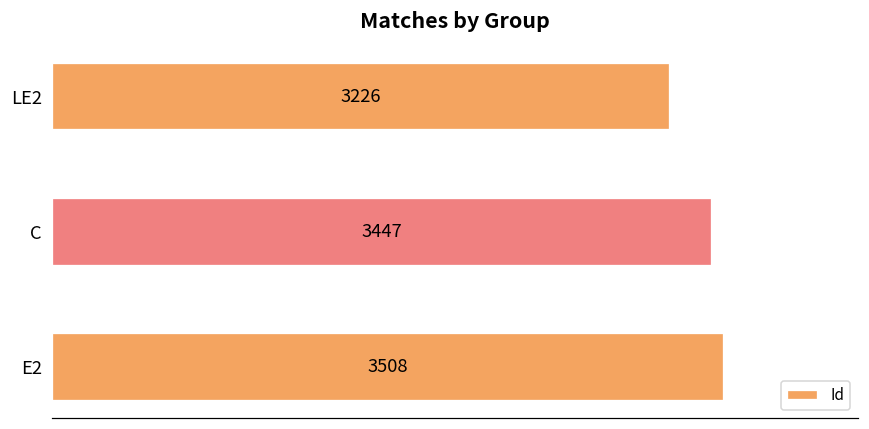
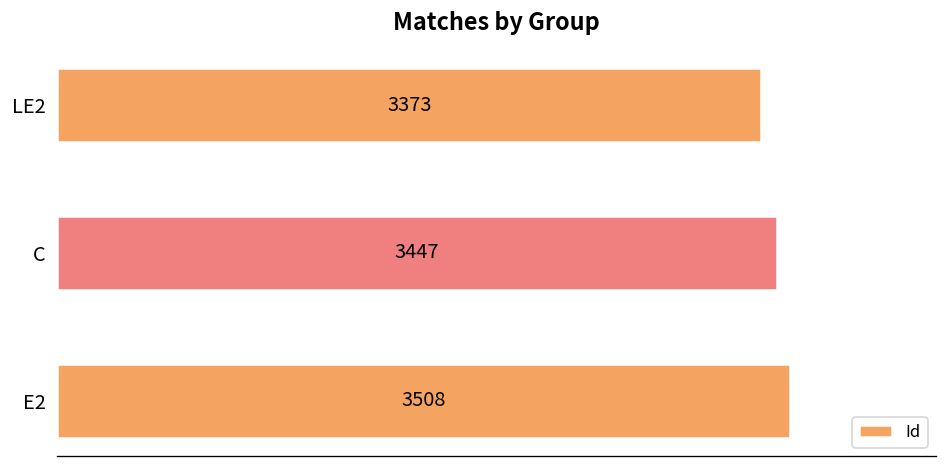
  {
-   "LE2": 3226,
+   "LE2": 3373,
    "C": 3447,
    "E2": 3508
  }
